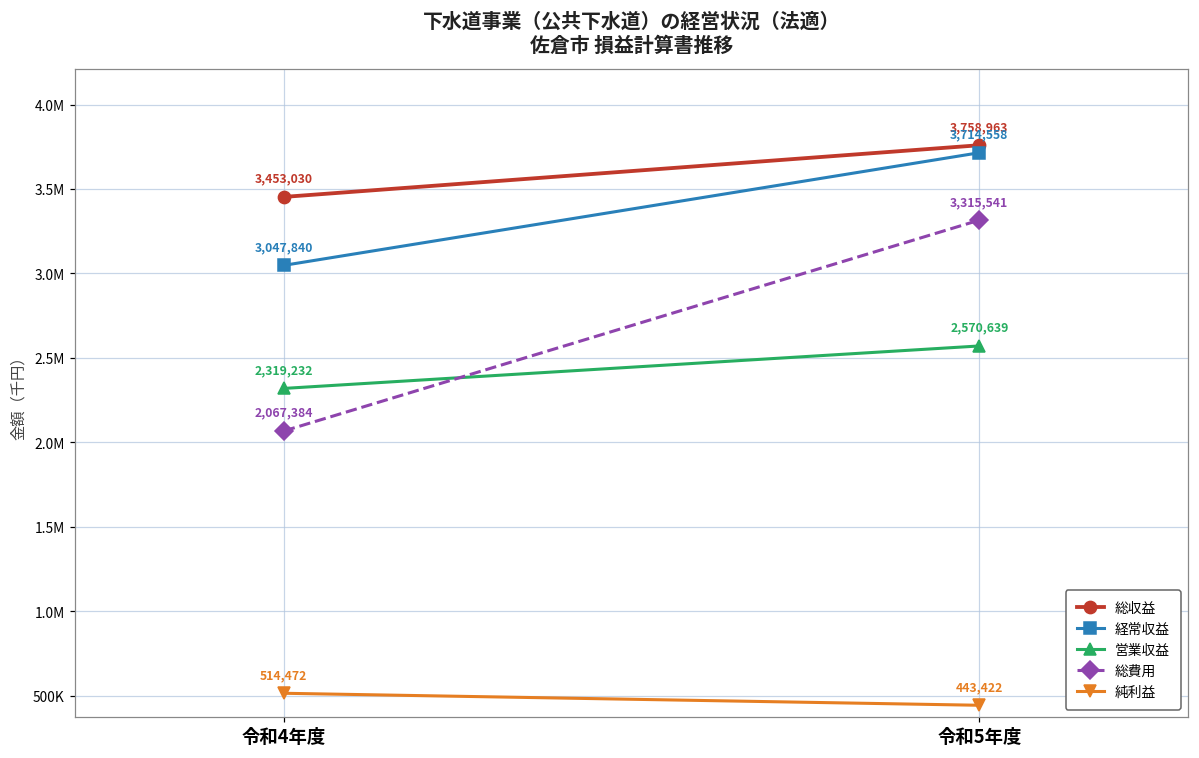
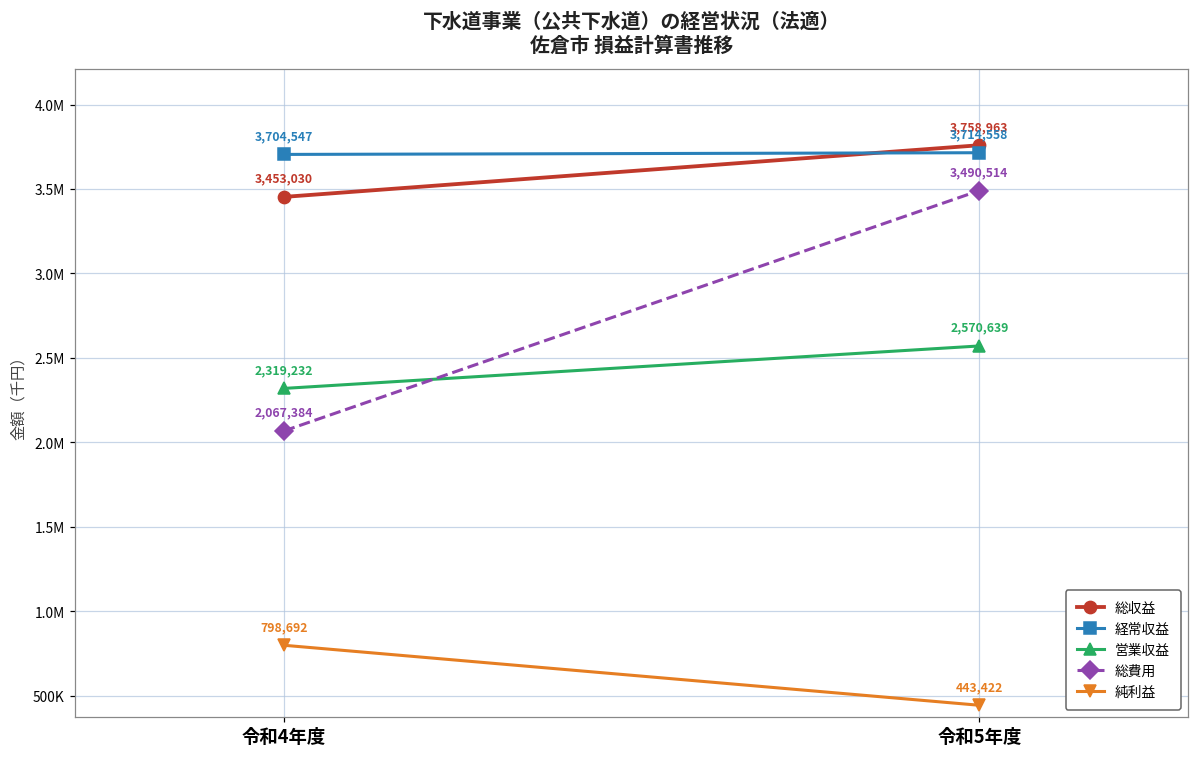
  {
    "総収益": {
      "令和4年度": "3,453,030"
    },
    "経常収益": {
-     "令和4年度": "3,047,840"
+     "令和4年度": "3,704,547"
    },
    "営業収益": {
      "令和4年度": "2,319,232",
      "令和5年度": "2,570,639"
    },
    "総費用": {
      "令和4年度": "2,067,384",
-     "令和5年度": "3,315,541"
+     "令和5年度": "3,490,514"
    },
    "純利益": {
-     "令和4年度": "514,472",
+     "令和4年度": "798,692",
      "令和5年度": "443,422"
    }
  }
